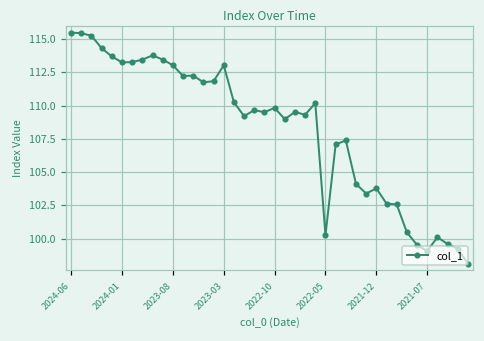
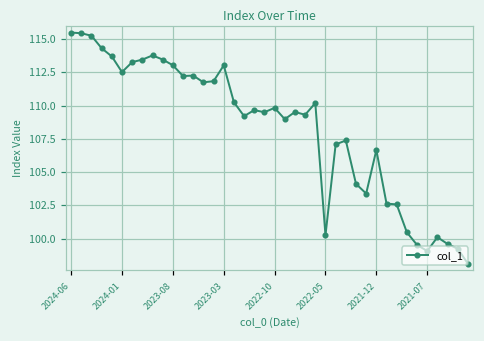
  {
    "2024-06": 115.5,
-   "2024-01": 113.2,
+   "2024-01": 112.5,
    "2023-08": 113.0,
    "2023-03": 113.0,
    "2022-10": 109.8,
    "2022-05": 100.3,
-   "2021-12": 103.8
+   "2021-12": 106.7
  }
